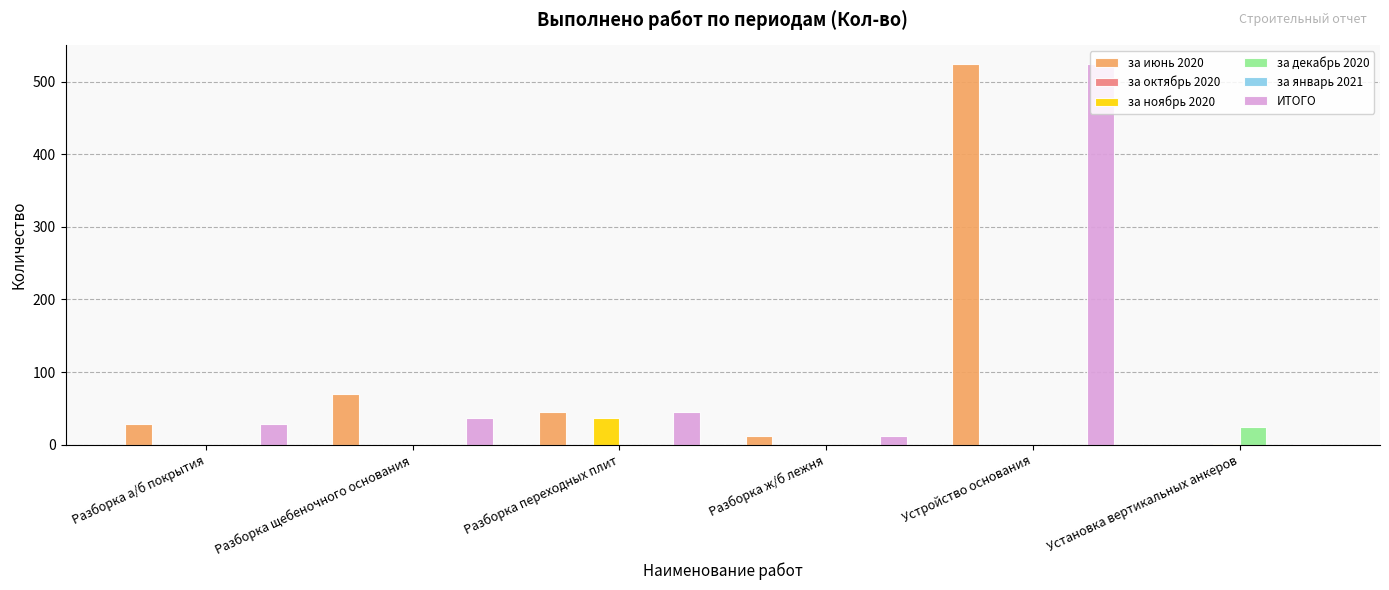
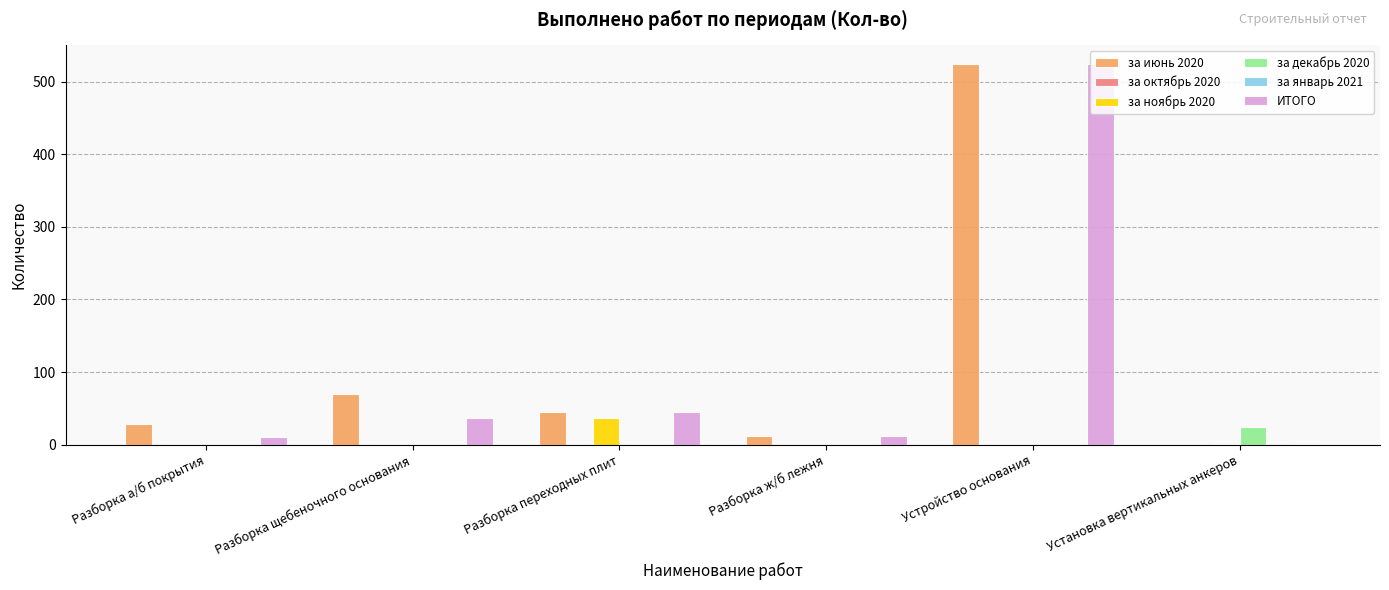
  {
    "за ноябрь 2020": {
      "Разборка а/б покрытия": 0,
      "Разборка щебеночного основания": 0,
      "Разборка переходных плит": 40,
      "Разборка ж/б лежня": 0,
      "Устройство основания": 0
    },
    "за декабрь 2020": {
      "Разборка а/б покрытия": 0,
      "Разборка щебеночного основания": 0,
      "Разборка переходных плит": 0,
      "Разборка ж/б лежня": 0,
      "Устройство основания": 0,
      "Установка вертикальных анкеров": 20
    },
    "за январь 2021": {
      "Разборка а/б покрытия": 0,
      "Разборка щебеночного основания": 0,
      "Разборка переходных плит": 0,
      "Разборка ж/б лежня": 0,
      "Устройство основания": 0,
      "Установка вертикальных анкеров": 0
    },
    "ИТОГО": {
-     "Разборка а/б покрытия": 30,
+     "Разборка а/б покрытия": 10,
      "Разборка щебеночного основания": 40,
      "Разборка переходных плит": 50,
      "Разборка ж/б лежня": 10
    }
  }
